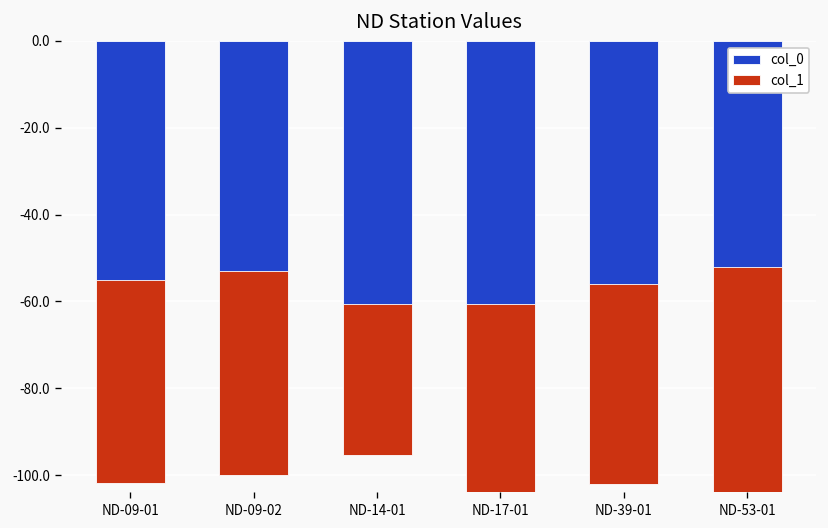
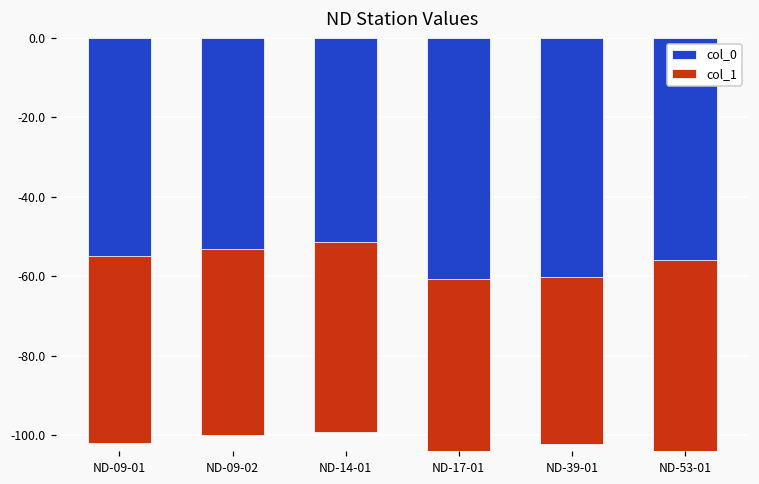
  {
    "col_0": {
      "ND-09-01": -102,
      "ND-09-02": -100,
-     "ND-14-01": -95,
+     "ND-14-01": -99,
      "ND-17-01": -104,
      "ND-39-01": -102,
      "ND-53-01": -104
    },
    "col_1": {
-     "ND-14-01": 35,
-     "ND-39-01": 46,
-     "ND-53-01": 52
+     "ND-14-01": 48,
+     "ND-39-01": 42,
+     "ND-53-01": 48
    }
  }
